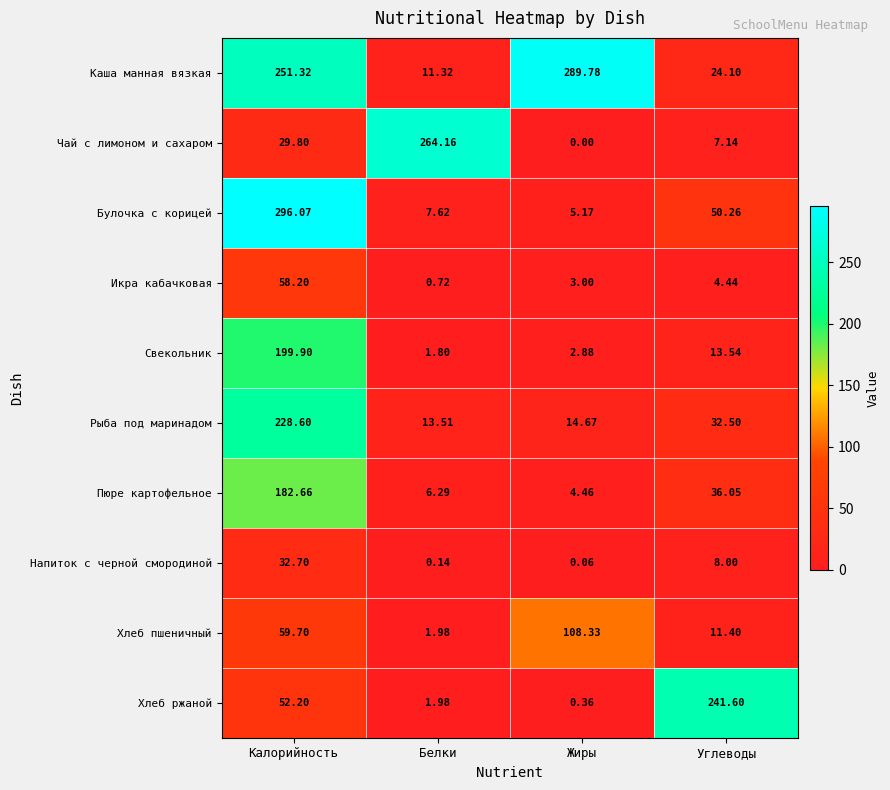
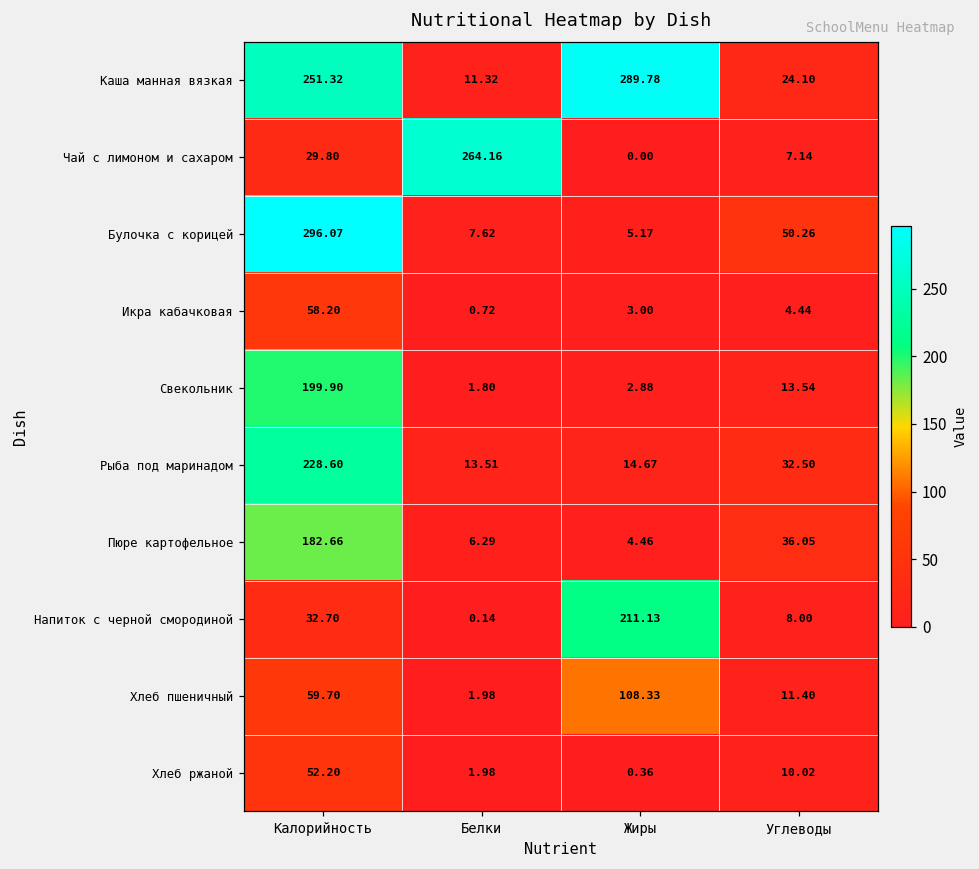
  {
    "Каша манная вязкая": {
      "Калорийность": 251.32,
      "Белки": 11.32,
      "Жиры": 289.78,
      "Углеводы": 24.10
    },
    "Чай с лимоном и сахаром": {
      "Калорийность": 29.80,
      "Белки": 264.16,
      "Жиры": 0.00,
      "Углеводы": 7.14
    },
    "Булочка с корицей": {
      "Калорийность": 296.07,
      "Белки": 7.62,
      "Жиры": 5.17,
      "Углеводы": 50.26
    },
    "Икра кабачковая": {
      "Калорийность": 58.20,
      "Белки": 0.72,
      "Жиры": 3.00,
      "Углеводы": 4.44
    },
    "Свекольник": {
      "Калорийность": 199.90,
      "Белки": 1.80,
      "Жиры": 2.88,
      "Углеводы": 13.54
    },
    "Рыба под маринадом": {
      "Калорийность": 228.60,
      "Белки": 13.51,
      "Жиры": 14.67,
      "Углеводы": 32.50
    },
    "Пюре картофельное": {
      "Калорийность": 182.66,
      "Белки": 6.29,
      "Жиры": 4.46,
      "Углеводы": 36.05
    },
    "Напиток с черной смородиной": {
      "Калорийность": 32.70,
      "Белки": 0.14,
-     "Жиры": 0.06,
+     "Жиры": 211.13,
      "Углеводы": 8.00
    },
    "Хлеб пшеничный": {
      "Калорийность": 59.70,
      "Белки": 1.98,
      "Жиры": 108.33,
      "Углеводы": 11.40
    },
    "Хлеб ржаной": {
      "Калорийность": 52.20,
      "Белки": 1.98,
      "Жиры": 0.36,
-     "Углеводы": 241.60
+     "Углеводы": 10.02
    }
  }
